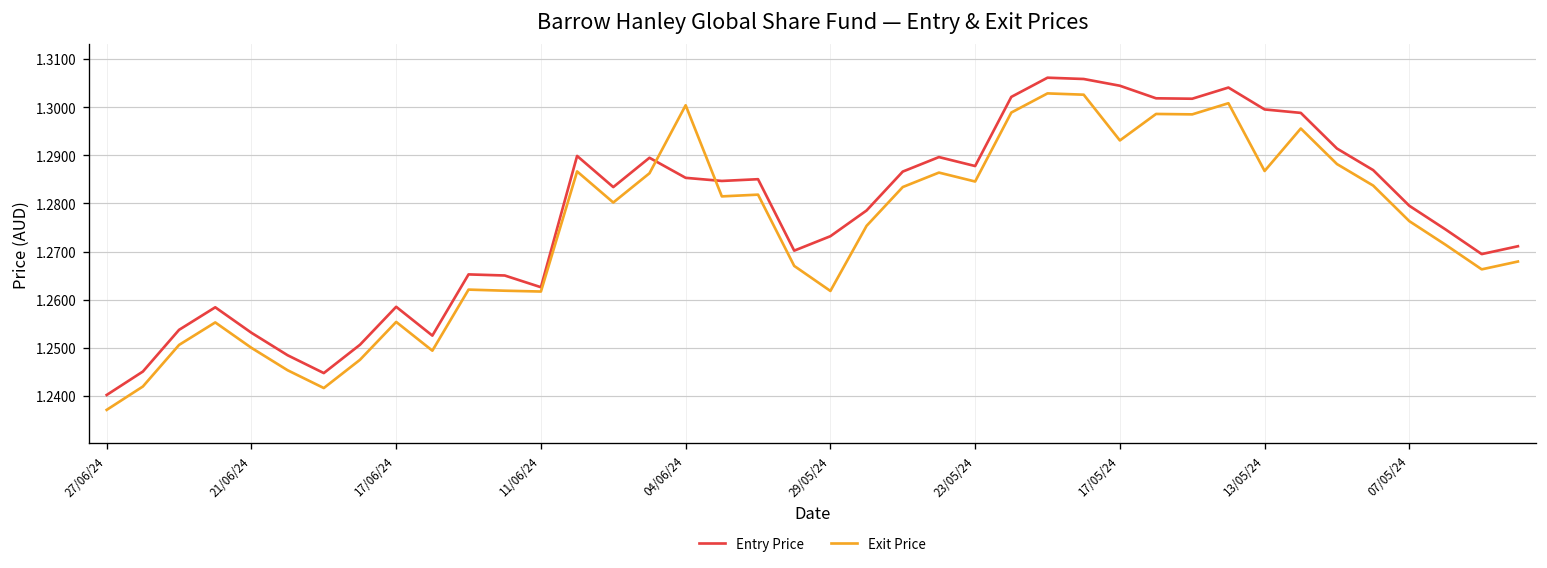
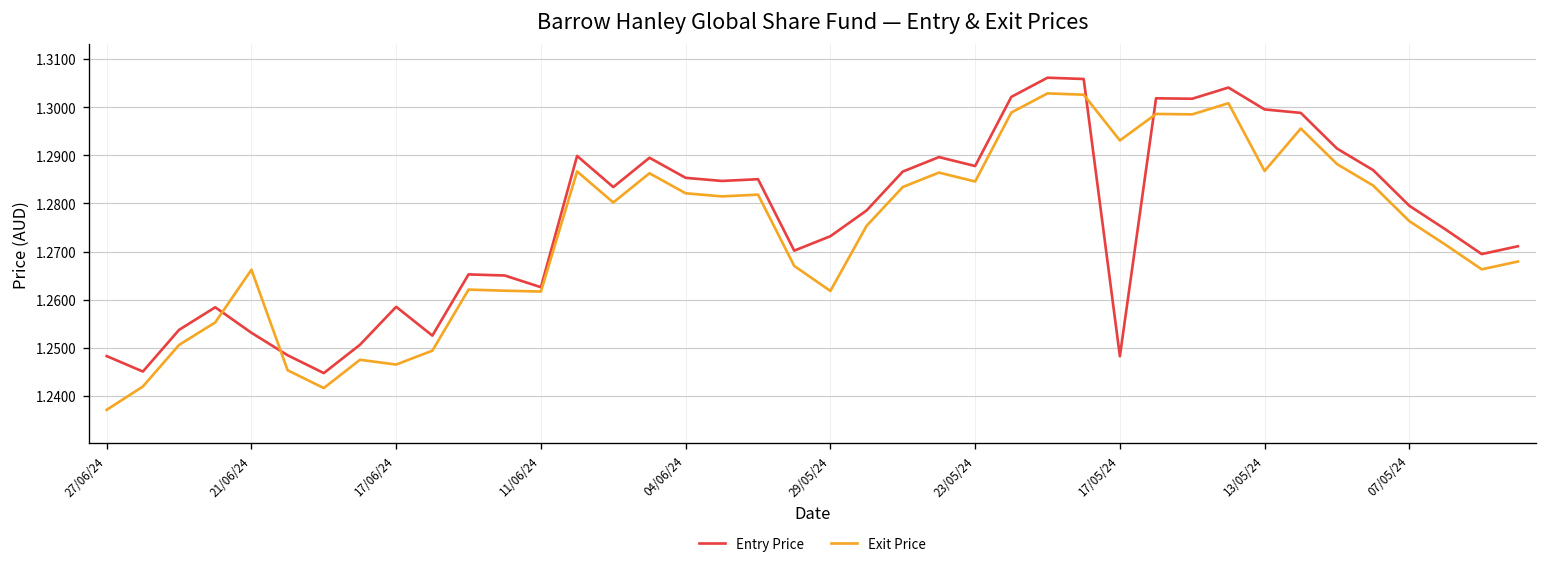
  {
    "Entry Price": {
-     "27/06/24": 1.240,
+     "27/06/24": 1.248,
      "21/06/24": 1.253,
      "17/06/24": 1.259,
      "11/06/24": 1.263,
      "04/06/24": 1.285,
      "29/05/24": 1.273,
      "23/05/24": 1.288,
-     "17/05/24": 1.304,
+     "17/05/24": 1.248,
      "13/05/24": 1.300,
      "07/05/24": 1.279
    },
    "Exit Price": {
      "27/06/24": 1.237,
-     "21/06/24": 1.250,
-     "17/06/24": 1.255,
+     "21/06/24": 1.266,
+     "17/06/24": 1.247,
      "11/06/24": 1.262,
-     "04/06/24": 1.300,
+     "04/06/24": 1.282,
      "29/05/24": 1.262,
      "23/05/24": 1.285,
      "17/05/24": 1.293,
      "13/05/24": 1.287,
      "07/05/24": 1.276
    }
  }
